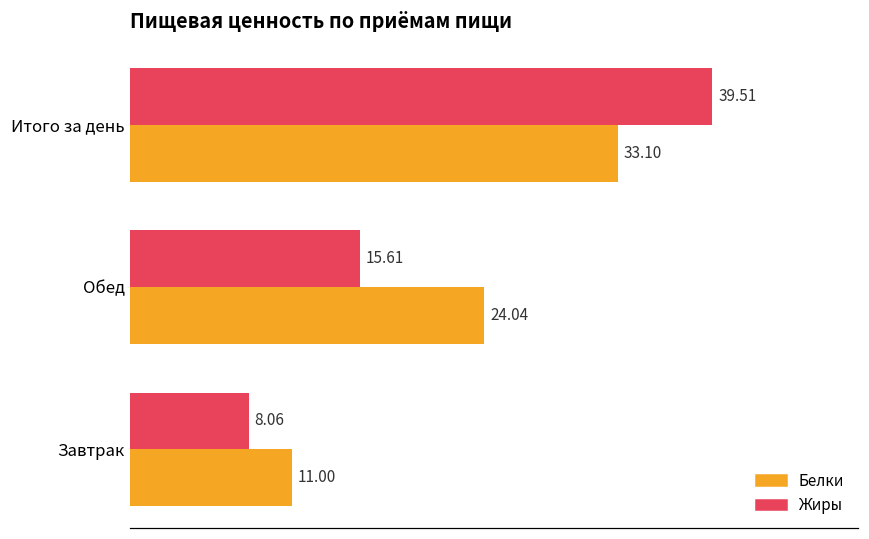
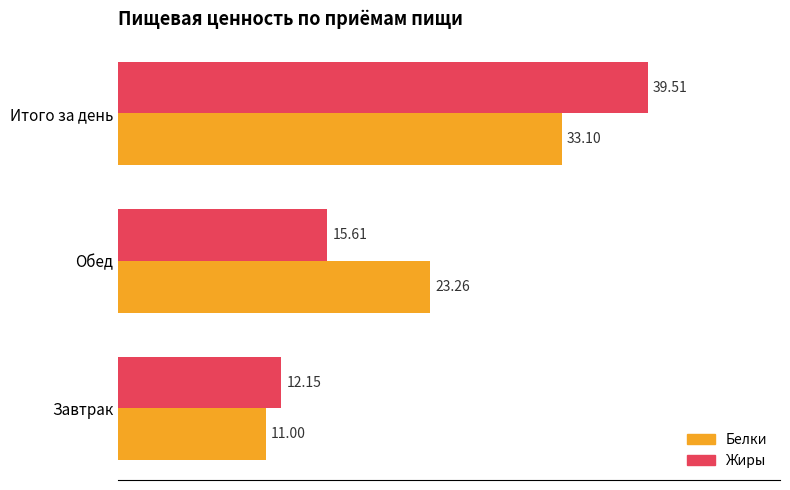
  {
    "Белки": {
      "Итого за день": 33.10,
-     "Обед": 24.04,
+     "Обед": 23.26,
      "Завтрак": 11.00
    },
    "Жиры": {
      "Итого за день": 39.51,
      "Обед": 15.61,
-     "Завтрак": 8.06
+     "Завтрак": 12.15
    }
  }
